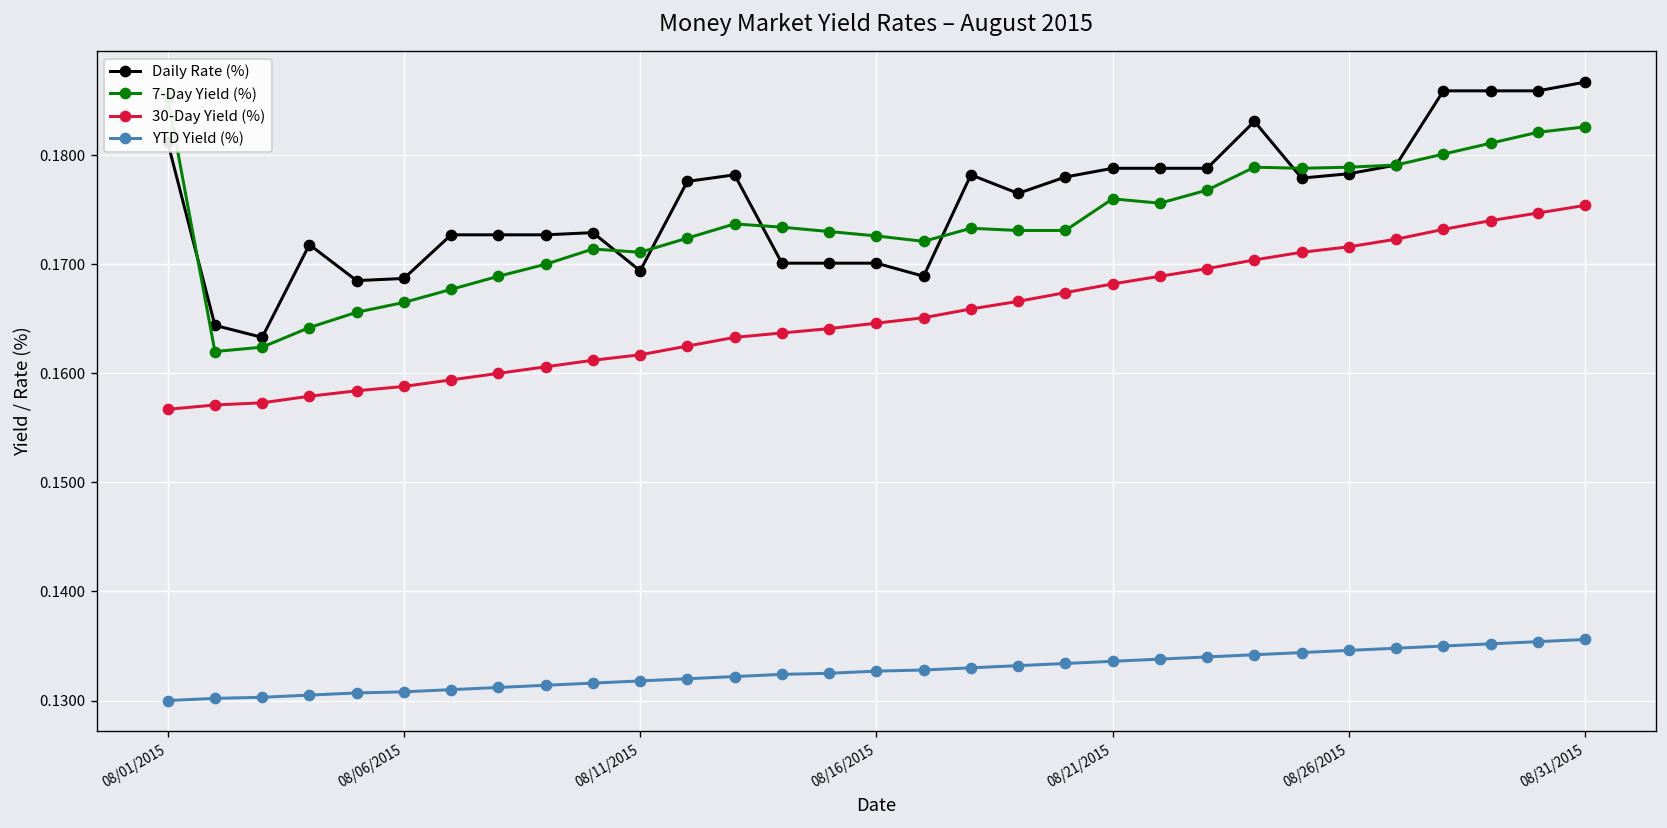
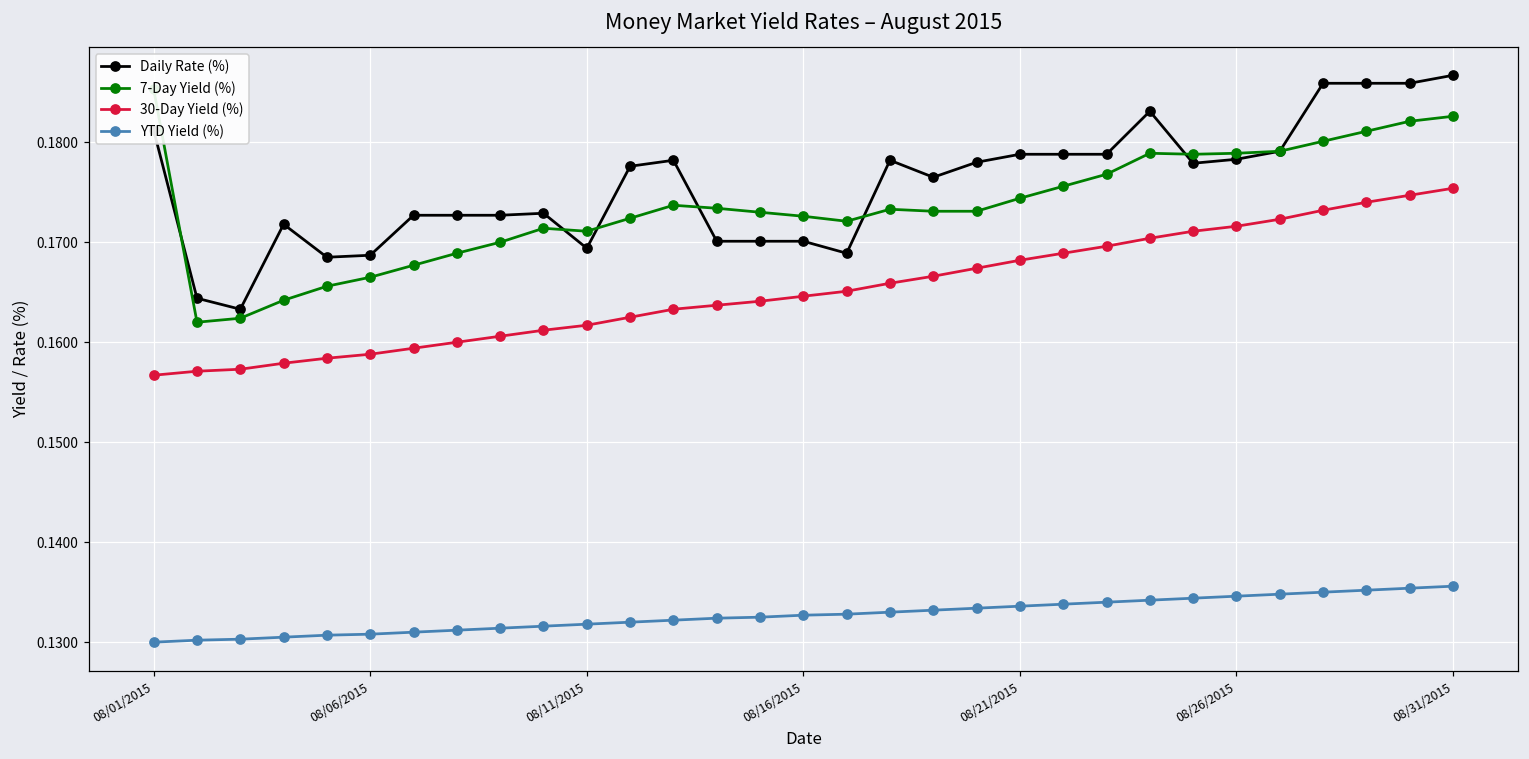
  {
    "Daily Rate (%)": {
      "08/06/2015": 0.169,
      "08/11/2015": 0.169,
      "08/16/2015": 0.170,
      "08/21/2015": 0.179,
      "08/26/2015": 0.178,
      "08/31/2015": 0.187
    },
    "7-Day Yield (%)": {
      "08/06/2015": 0.167,
      "08/11/2015": 0.171,
      "08/16/2015": 0.173,
-     "08/21/2015": 0.176,
+     "08/21/2015": 0.174,
      "08/26/2015": 0.179,
      "08/31/2015": 0.183
    },
    "30-Day Yield (%)": {
      "08/01/2015": 0.157,
      "08/06/2015": 0.159,
      "08/11/2015": 0.162,
      "08/16/2015": 0.165,
      "08/21/2015": 0.168,
      "08/26/2015": 0.172,
      "08/31/2015": 0.175
    },
    "YTD Yield (%)": {
      "08/01/2015": 0.130,
      "08/06/2015": 0.131,
      "08/11/2015": 0.132,
      "08/16/2015": 0.133,
      "08/21/2015": 0.134,
      "08/26/2015": 0.135,
      "08/31/2015": 0.136
    }
  }
